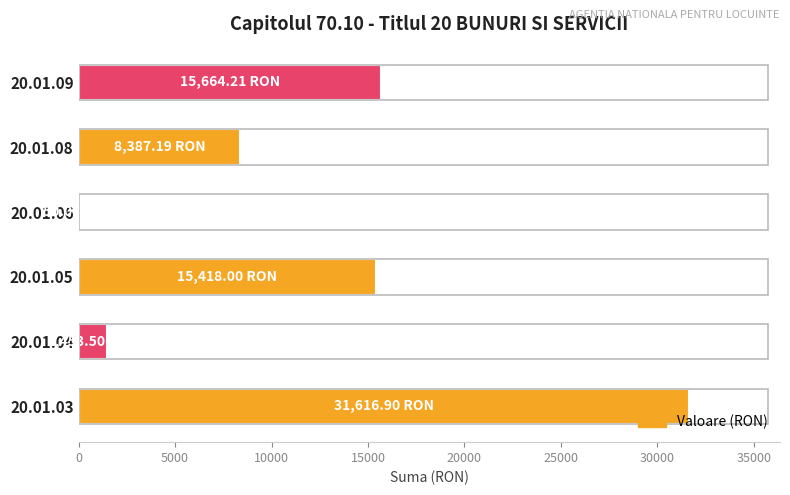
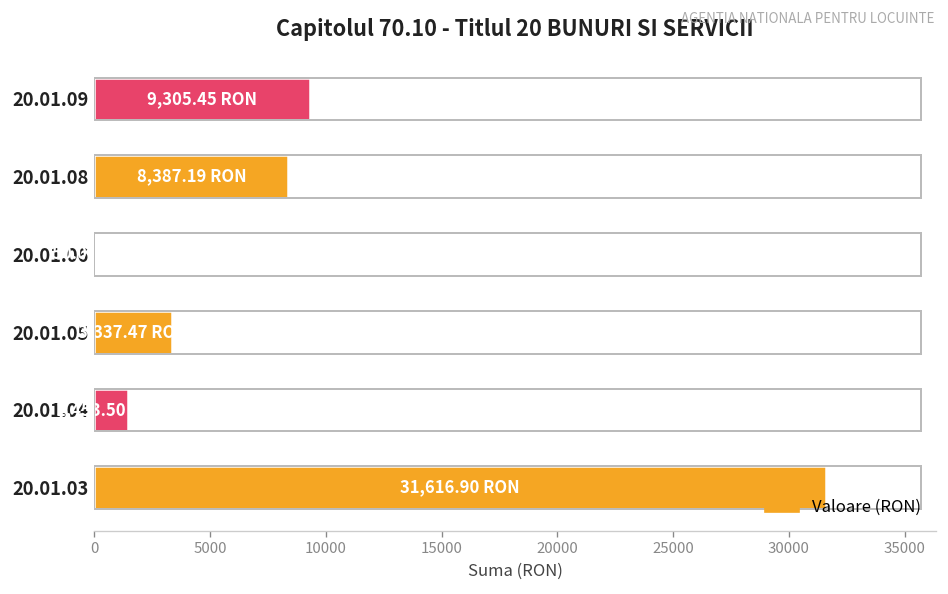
  {
-   "20.01.09": "15,664.21",
+   "20.01.09": "9,305.45",
    "20.01.08": "8,387.19",
-   "20.01.05": "15,418.00",
+   "20.01.05": "3,337.47",
    "20.01.03": "31,616.90"
  }
